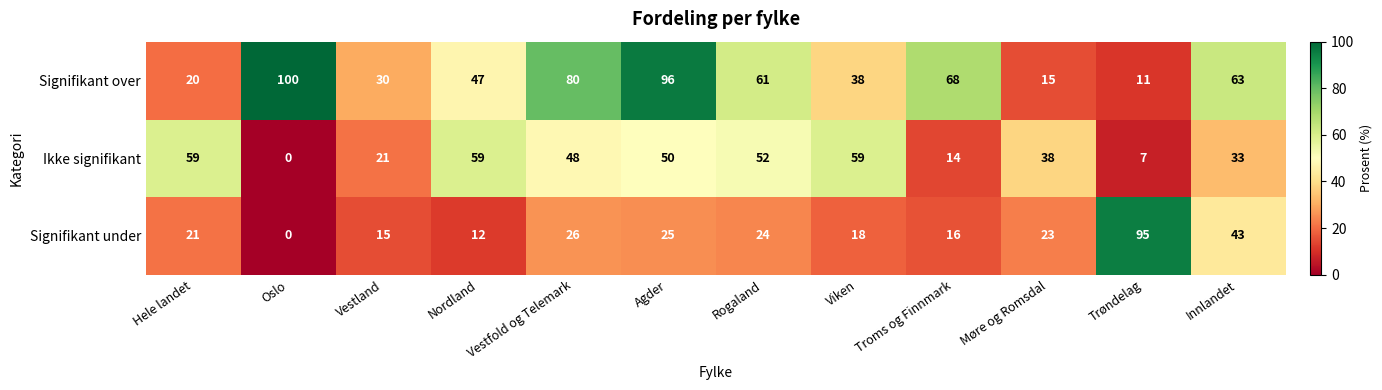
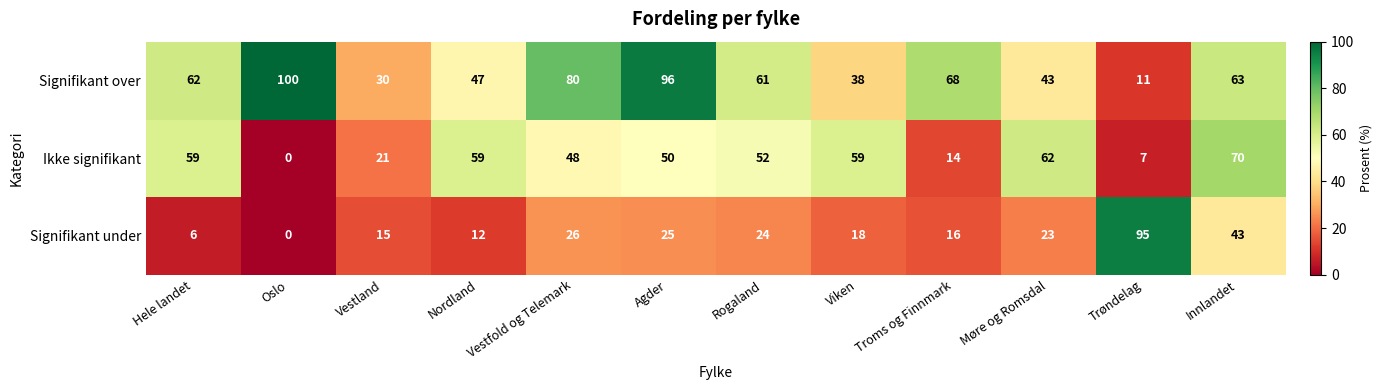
  {
    "Signifikant over": {
-     "Hele landet": 20,
+     "Hele landet": 62,
      "Oslo": 100,
      "Vestland": 30,
      "Nordland": 47,
      "Vestfold og Telemark": 80,
      "Agder": 96,
      "Rogaland": 61,
      "Viken": 38,
      "Troms og Finnmark": 68,
-     "Møre og Romsdal": 15,
+     "Møre og Romsdal": 43,
      "Trøndelag": 11,
      "Innlandet": 63
    },
    "Ikke signifikant": {
      "Hele landet": 59,
      "Oslo": 0,
      "Vestland": 21,
      "Nordland": 59,
      "Vestfold og Telemark": 48,
      "Agder": 50,
      "Rogaland": 52,
      "Viken": 59,
      "Troms og Finnmark": 14,
-     "Møre og Romsdal": 38,
+     "Møre og Romsdal": 62,
      "Trøndelag": 7,
-     "Innlandet": 33
+     "Innlandet": 70
    },
    "Signifikant under": {
-     "Hele landet": 21,
+     "Hele landet": 6,
      "Oslo": 0,
      "Vestland": 15,
      "Nordland": 12,
      "Vestfold og Telemark": 26,
      "Agder": 25,
      "Rogaland": 24,
      "Viken": 18,
      "Troms og Finnmark": 16,
      "Møre og Romsdal": 23,
      "Trøndelag": 95,
      "Innlandet": 43
    }
  }
